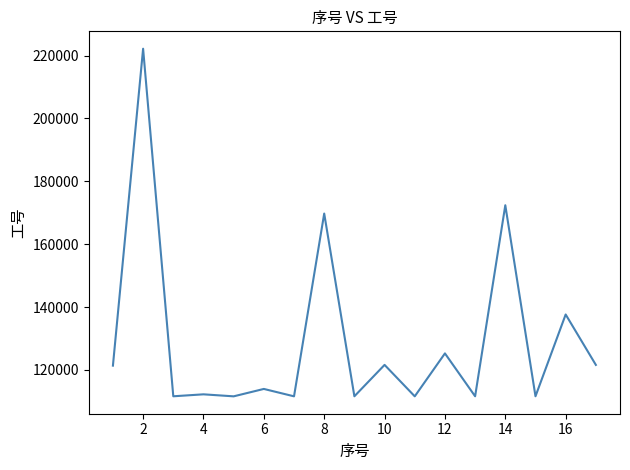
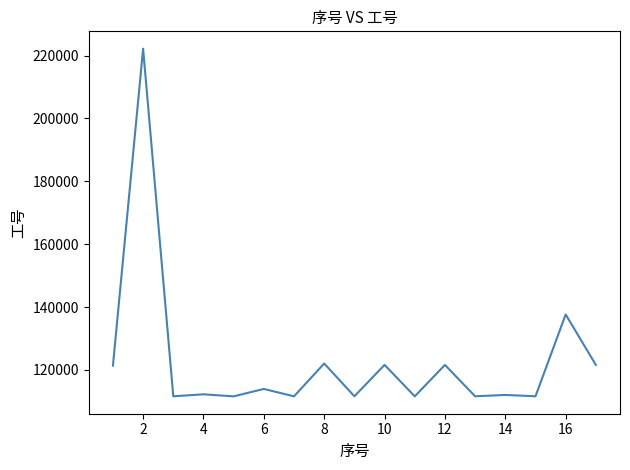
  {
    "2": 222000,
    "4": 112000,
    "6": 114000,
-   "8": 170000,
+   "8": 122000,
    "10": 122000,
-   "12": 125000,
-   "14": 172000,
+   "12": 122000,
+   "14": 112000,
    "16": 138000
  }
